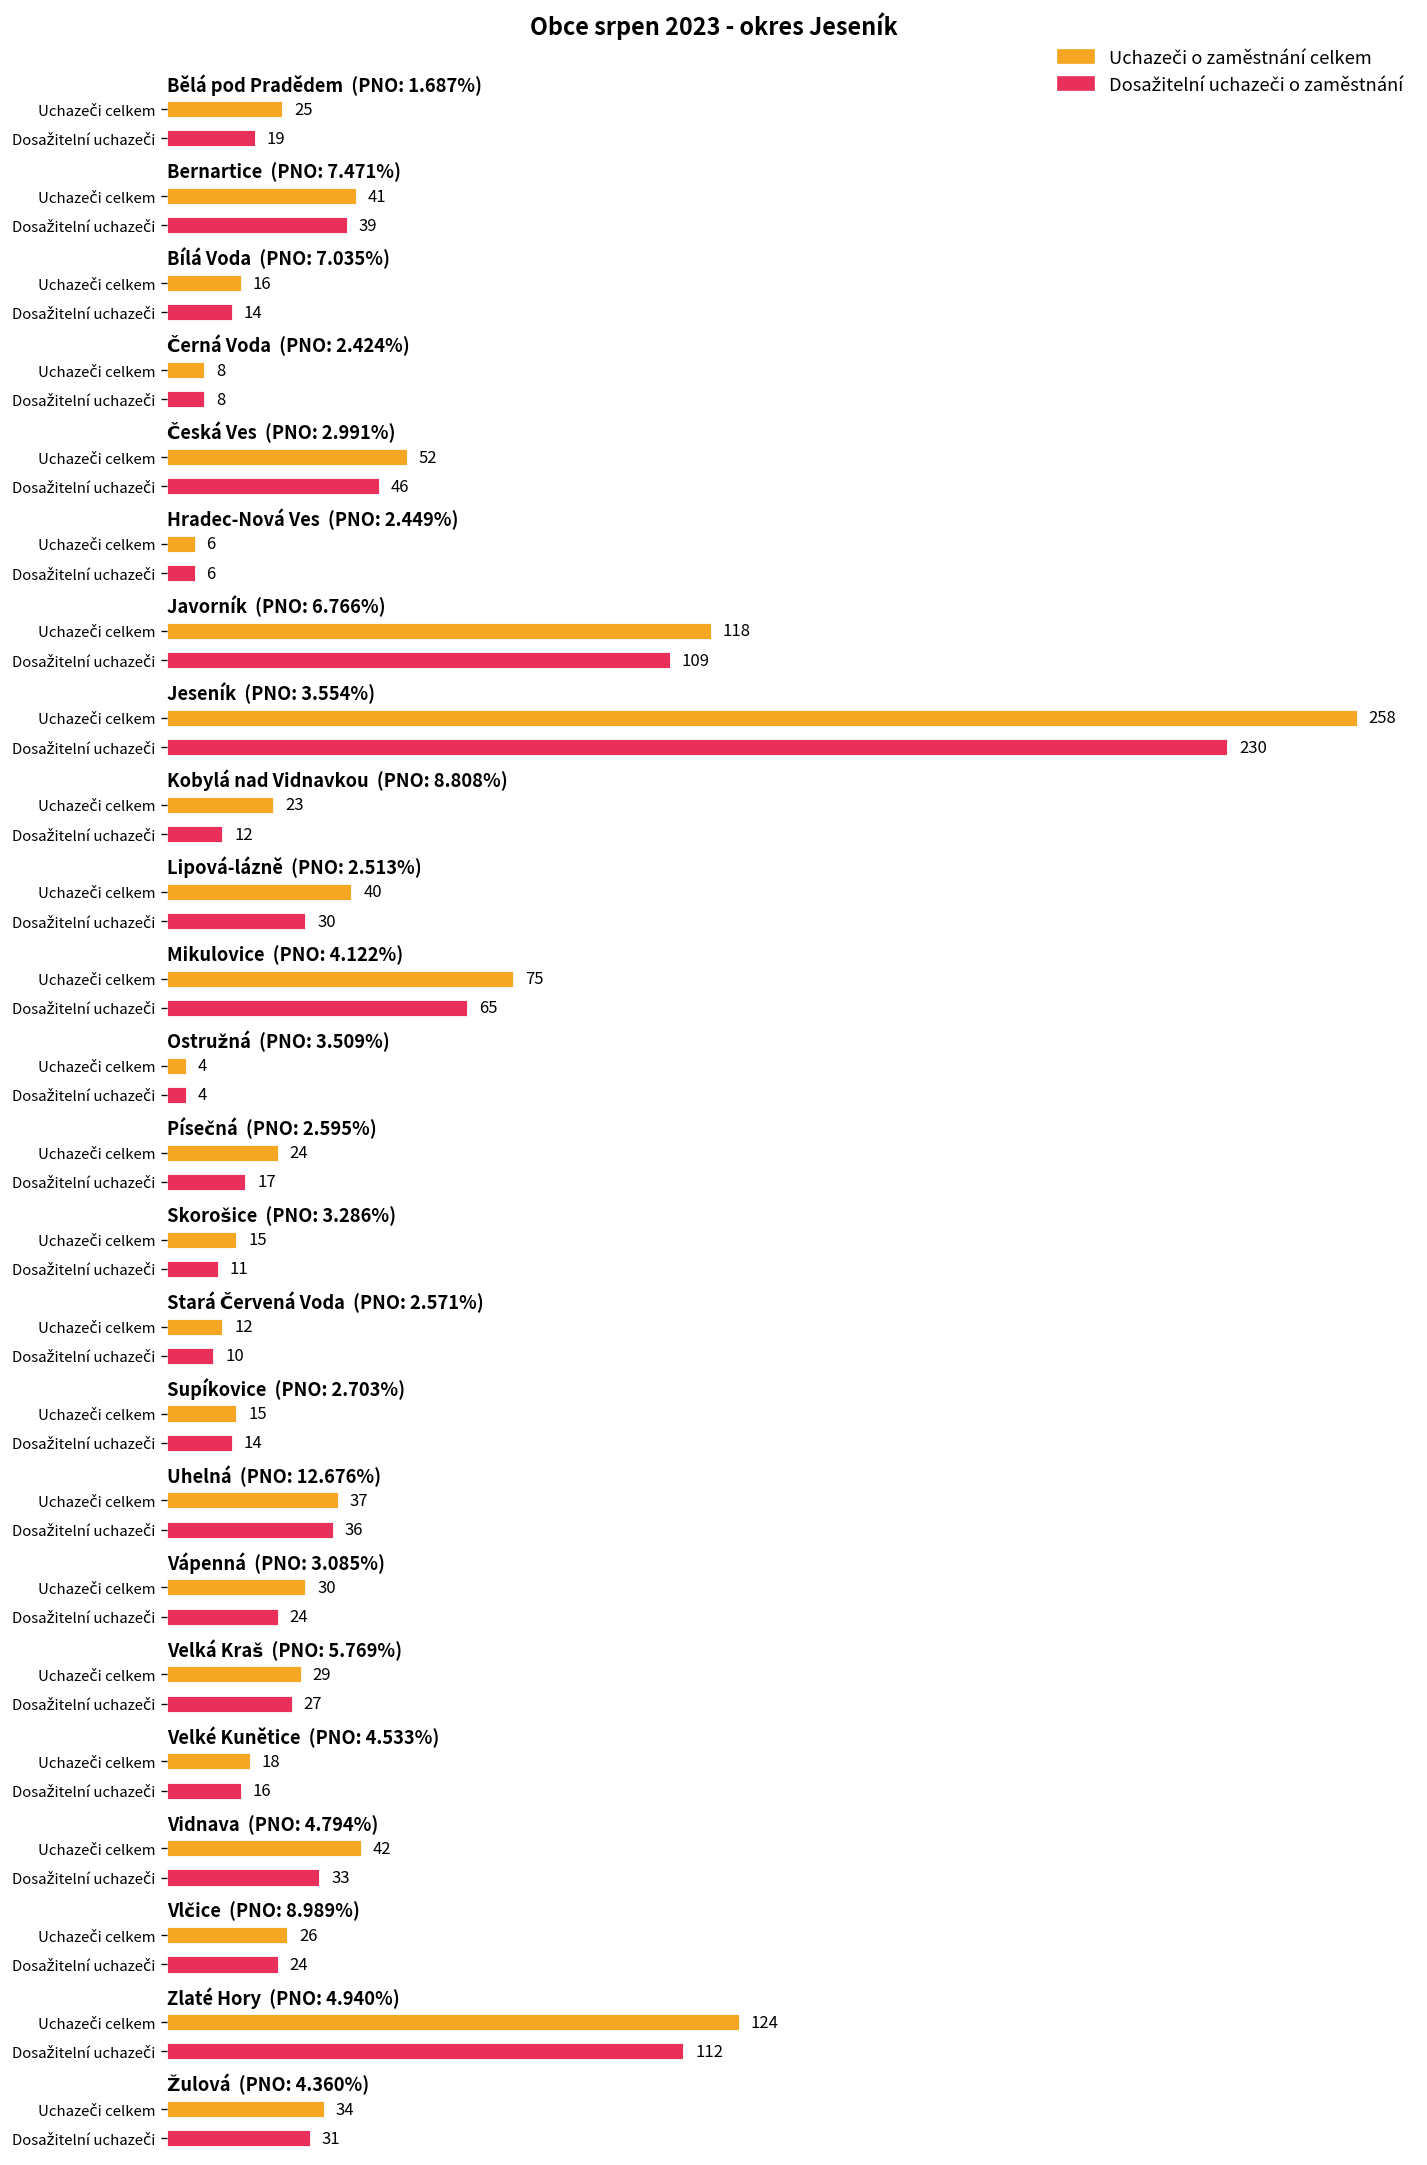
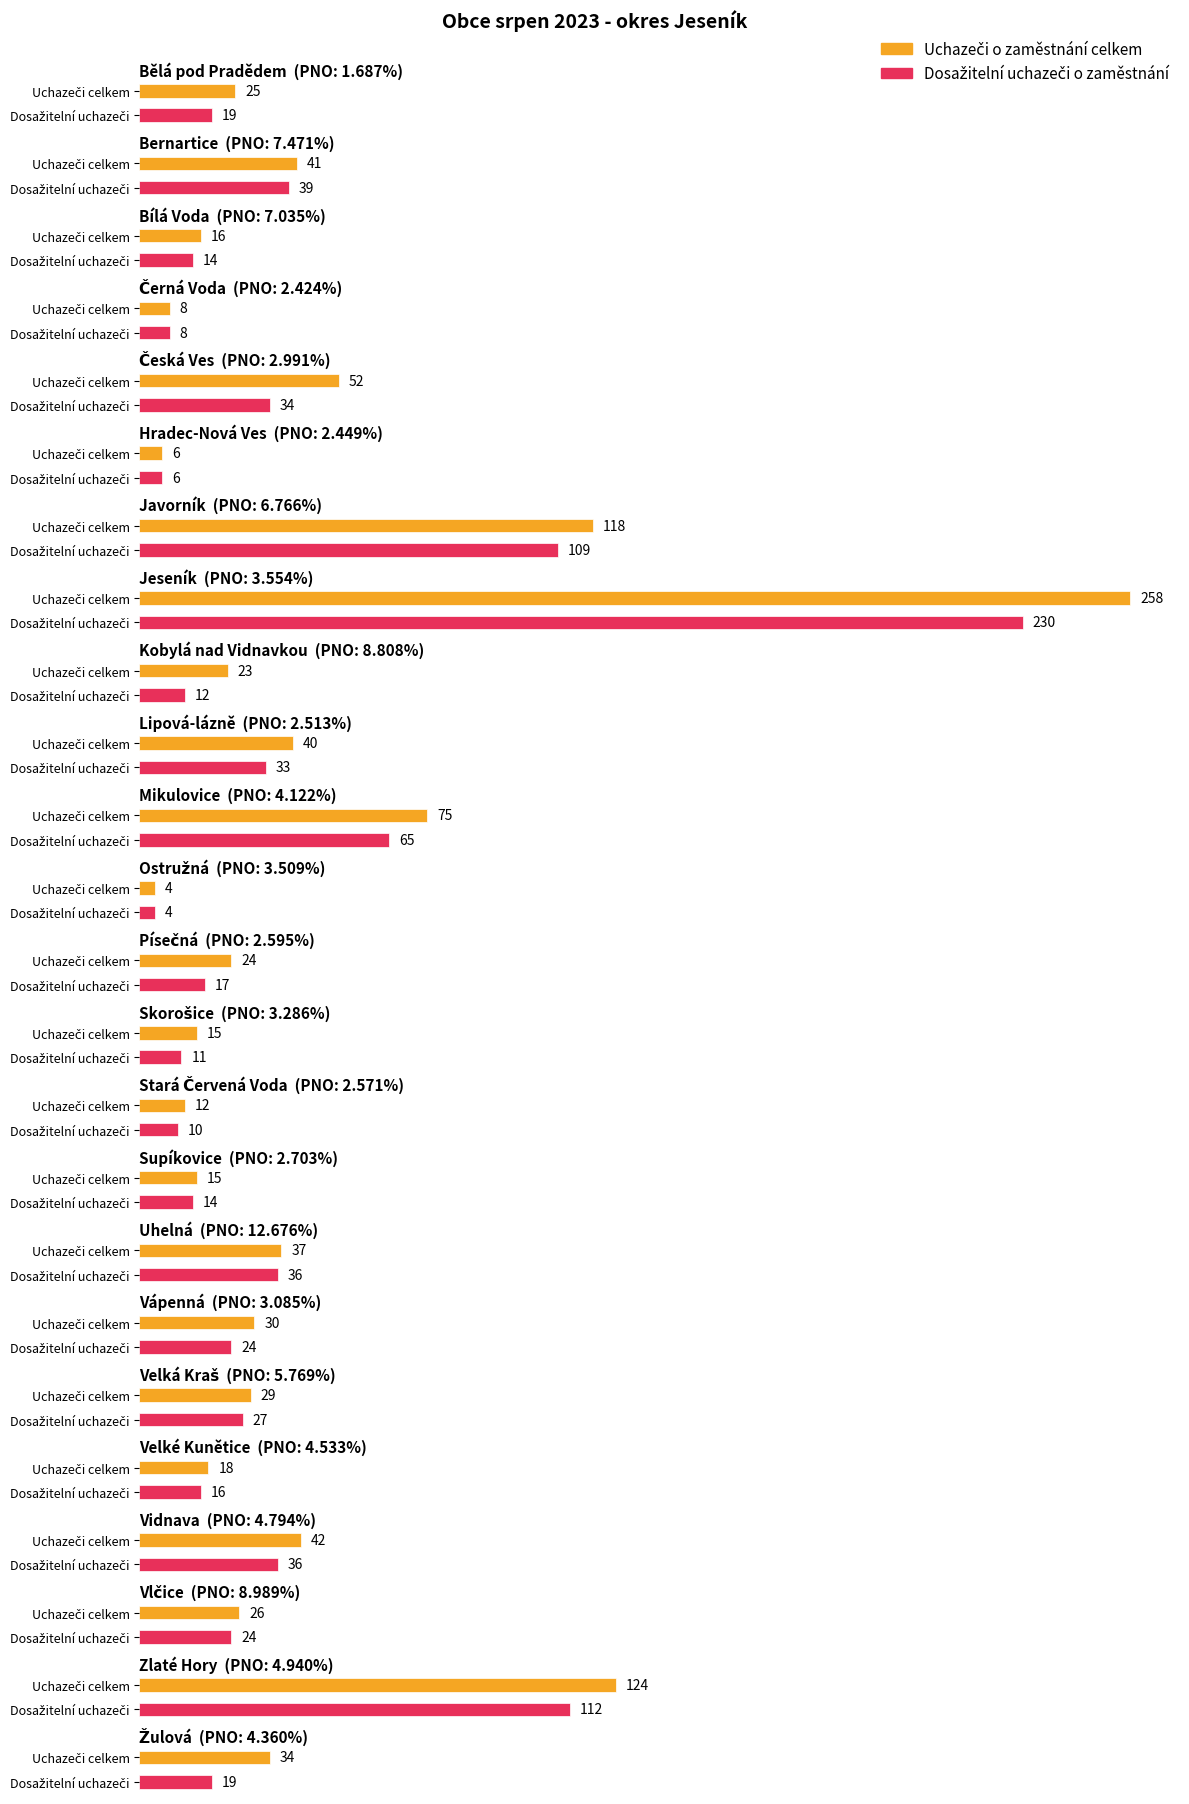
  {
    "Bělá pod Pradědem (PNO: 1.687%)": {
      "Uchazeči celkem": 25,
      "Dosažitelní uchazeči": 19
    },
    "Bernartice (PNO: 7.471%)": {
      "Uchazeči celkem": 41,
      "Dosažitelní uchazeči": 39
    },
    "Bílá Voda (PNO: 7.035%)": {
      "Uchazeči celkem": 16,
      "Dosažitelní uchazeči": 14
    },
    "Černá Voda (PNO: 2.424%)": {
      "Uchazeči celkem": 8,
      "Dosažitelní uchazeči": 8
    },
    "Česká Ves (PNO: 2.991%)": {
      "Uchazeči celkem": 52,
-     "Dosažitelní uchazeči": 46
+     "Dosažitelní uchazeči": 34
    },
    "Hradec-Nová Ves (PNO: 2.449%)": {
      "Uchazeči celkem": 6,
      "Dosažitelní uchazeči": 6
    },
    "Javorník (PNO: 6.766%)": {
      "Uchazeči celkem": 118,
      "Dosažitelní uchazeči": 109
    },
    "Jeseník (PNO: 3.554%)": {
      "Uchazeči celkem": 258,
      "Dosažitelní uchazeči": 230
    },
    "Kobylá nad Vidnavkou (PNO: 8.808%)": {
      "Uchazeči celkem": 23,
      "Dosažitelní uchazeči": 12
    },
    "Lipová-lázně (PNO: 2.513%)": {
      "Uchazeči celkem": 40,
-     "Dosažitelní uchazeči": 30
+     "Dosažitelní uchazeči": 33
    },
    "Mikulovice (PNO: 4.122%)": {
      "Uchazeči celkem": 75,
      "Dosažitelní uchazeči": 65
    },
    "Ostružná (PNO: 3.509%)": {
      "Uchazeči celkem": 4,
      "Dosažitelní uchazeči": 4
    },
    "Písečná (PNO: 2.595%)": {
      "Uchazeči celkem": 24,
      "Dosažitelní uchazeči": 17
    },
    "Skorošice (PNO: 3.286%)": {
      "Uchazeči celkem": 15,
      "Dosažitelní uchazeči": 11
    },
    "Stará Červená Voda (PNO: 2.571%)": {
      "Uchazeči celkem": 12,
      "Dosažitelní uchazeči": 10
    },
    "Supíkovice (PNO: 2.703%)": {
      "Uchazeči celkem": 15,
      "Dosažitelní uchazeči": 14
    },
    "Uhelná (PNO: 12.676%)": {
      "Uchazeči celkem": 37,
      "Dosažitelní uchazeči": 36
    },
    "Vápenná (PNO: 3.085%)": {
      "Uchazeči celkem": 30,
      "Dosažitelní uchazeči": 24
    },
    "Velká Kraš (PNO: 5.769%)": {
      "Uchazeči celkem": 29,
      "Dosažitelní uchazeči": 27
    },
    "Velké Kunětice (PNO: 4.533%)": {
      "Uchazeči celkem": 18,
      "Dosažitelní uchazeči": 16
    },
    "Vidnava (PNO: 4.794%)": {
      "Uchazeči celkem": 42,
-     "Dosažitelní uchazeči": 33
+     "Dosažitelní uchazeči": 36
    },
    "Vlčice (PNO: 8.989%)": {
      "Uchazeči celkem": 26,
      "Dosažitelní uchazeči": 24
    },
    "Zlaté Hory (PNO: 4.940%)": {
      "Uchazeči celkem": 124,
      "Dosažitelní uchazeči": 112
    },
    "Žulová (PNO: 4.360%)": {
      "Uchazeči celkem": 34,
-     "Dosažitelní uchazeči": 31
+     "Dosažitelní uchazeči": 19
    }
  }
